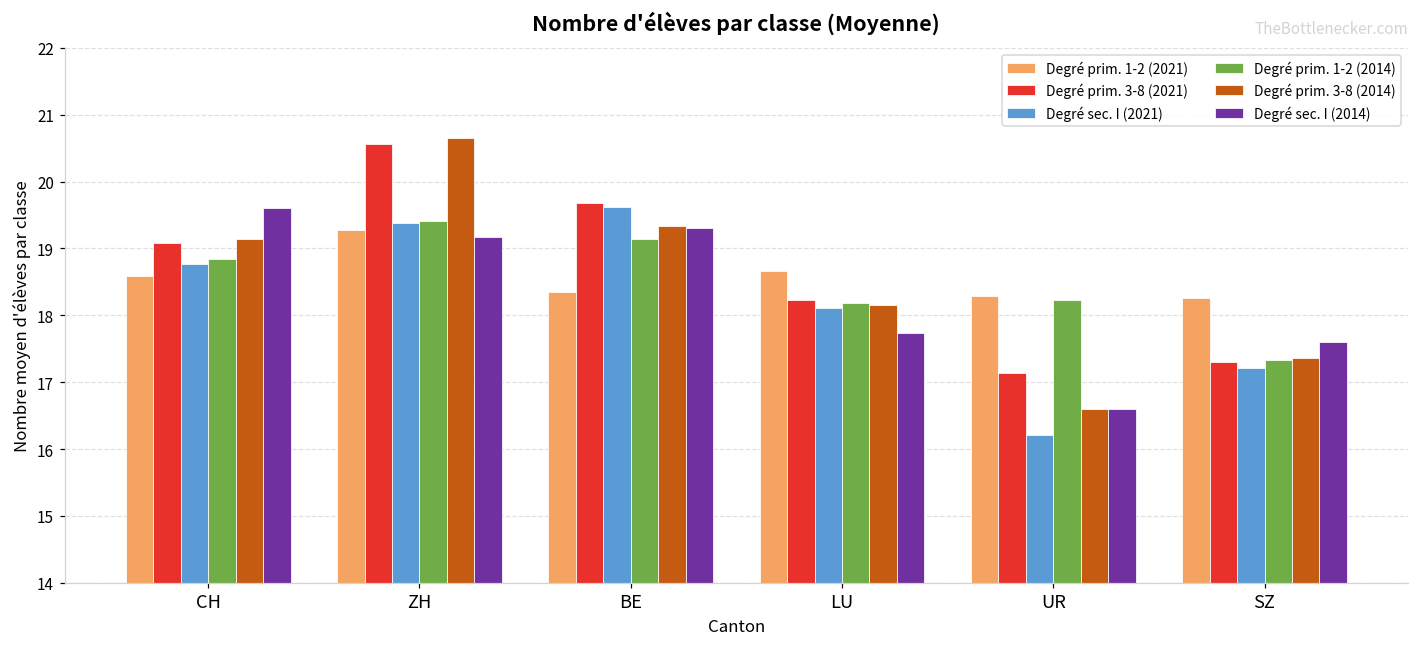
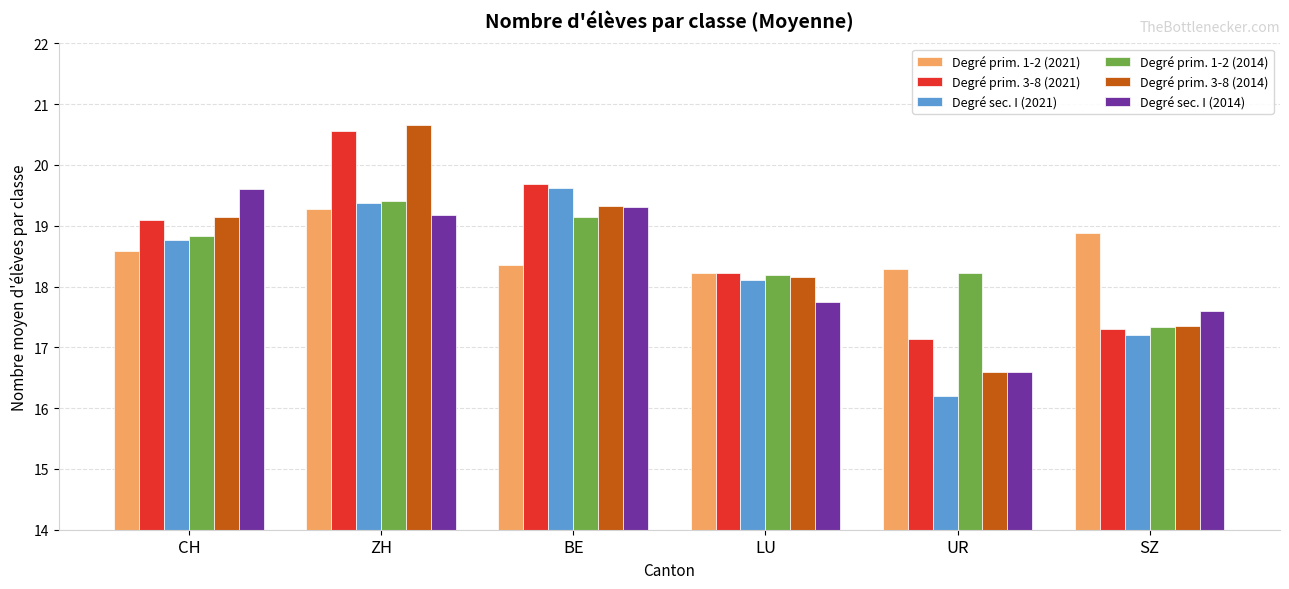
  {
    "Degré prim. 1-2 (2021)": {
      "CH": 18.6,
      "ZH": 19.3,
      "BE": 18.4,
-     "LU": 18.7,
+     "LU": 18.2,
      "UR": 18.3,
-     "SZ": 18.3
+     "SZ": 18.9
    },
    "Degré sec. I (2021)": {
      "CH": 18.8,
      "ZH": 19.4,
      "BE": 19.6,
      "LU": 18.1,
      "UR": 16.2,
      "SZ": 17.2
    },
    "Degré prim. 1-2 (2014)": {
      "CH": 18.8,
      "ZH": 19.4,
      "BE": 19.1,
      "LU": 18.2,
      "UR": 18.2,
      "SZ": 17.3
    },
    "Degré sec. I (2014)": {
      "CH": 19.6,
      "ZH": 19.2,
      "BE": 19.3,
      "LU": 17.7,
      "UR": 16.6,
      "SZ": 17.6
    }
  }
